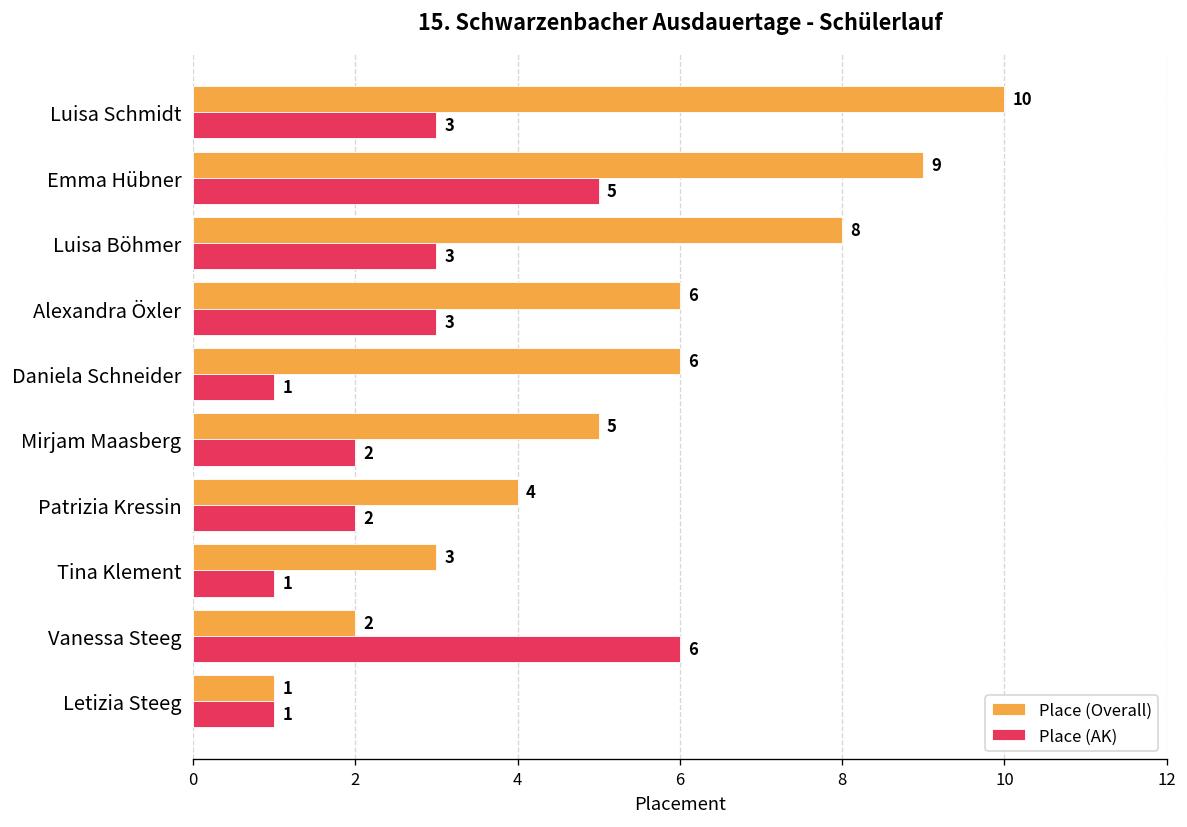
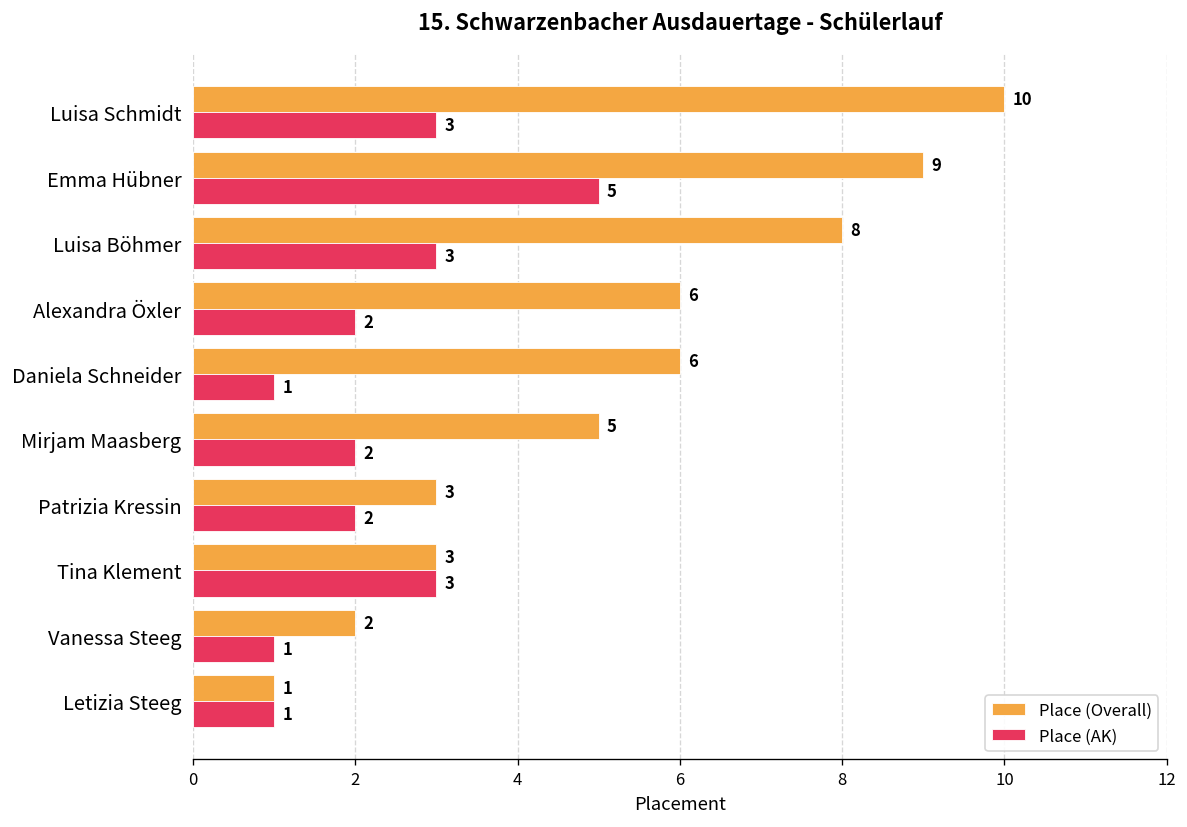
  {
    "Place (Overall)": {
      "Luisa Schmidt": 10,
      "Emma Hübner": 9,
      "Luisa Böhmer": 8,
      "Alexandra Öxler": 6,
      "Daniela Schneider": 6,
      "Mirjam Maasberg": 5,
-     "Patrizia Kressin": 4,
+     "Patrizia Kressin": 3,
      "Tina Klement": 3,
      "Vanessa Steeg": 2,
      "Letizia Steeg": 1
    },
    "Place (AK)": {
      "Luisa Schmidt": 3,
      "Emma Hübner": 5,
      "Luisa Böhmer": 3,
-     "Alexandra Öxler": 3,
+     "Alexandra Öxler": 2,
      "Daniela Schneider": 1,
      "Mirjam Maasberg": 2,
      "Patrizia Kressin": 2,
-     "Tina Klement": 1,
-     "Vanessa Steeg": 6,
+     "Tina Klement": 3,
+     "Vanessa Steeg": 1,
      "Letizia Steeg": 1
    }
  }
